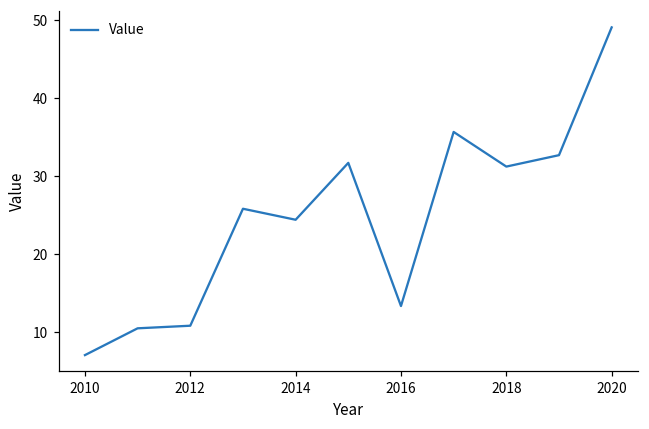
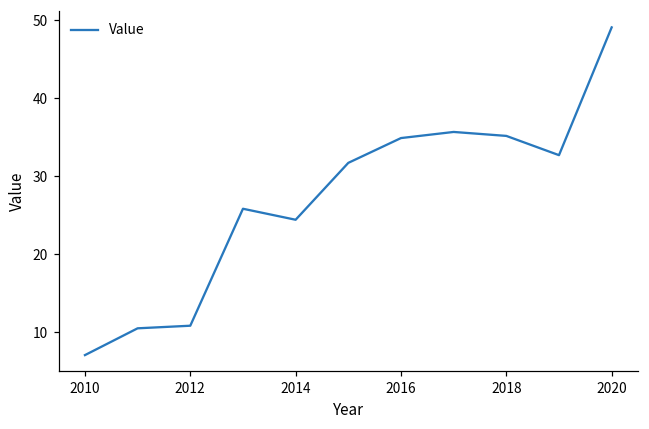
  {
    "2010": 7,
    "2012": 11,
    "2014": 24,
-   "2016": 13,
-   "2018": 31,
+   "2016": 35,
+   "2018": 35,
    "2020": 49
  }
